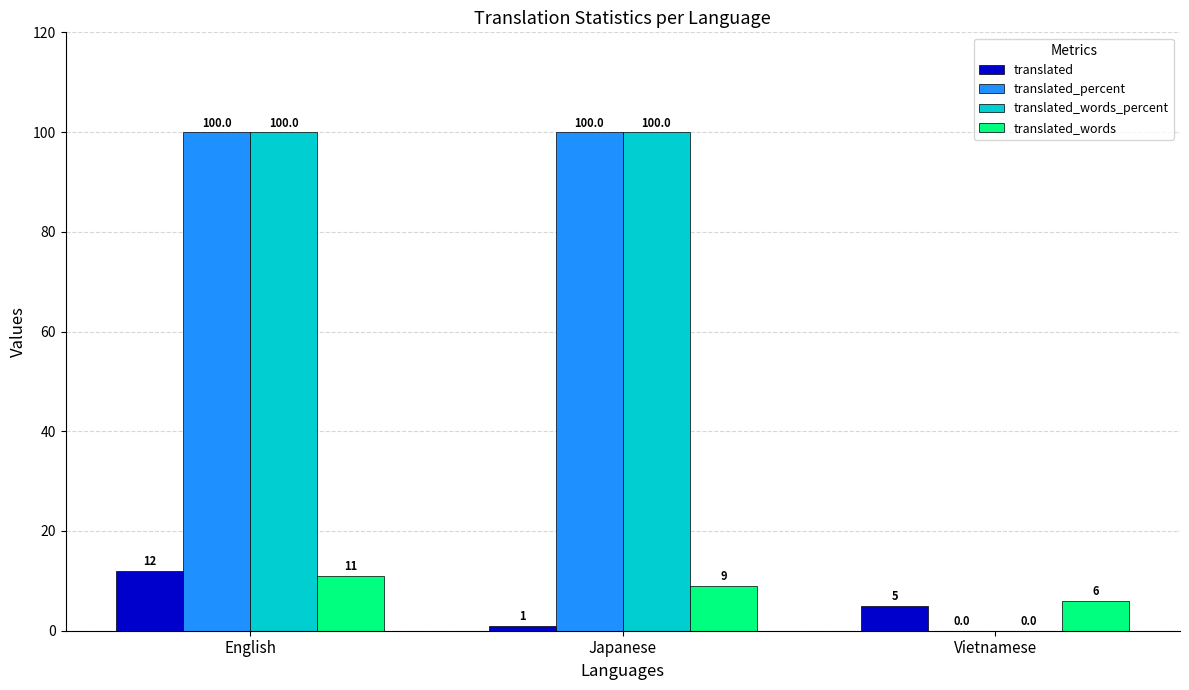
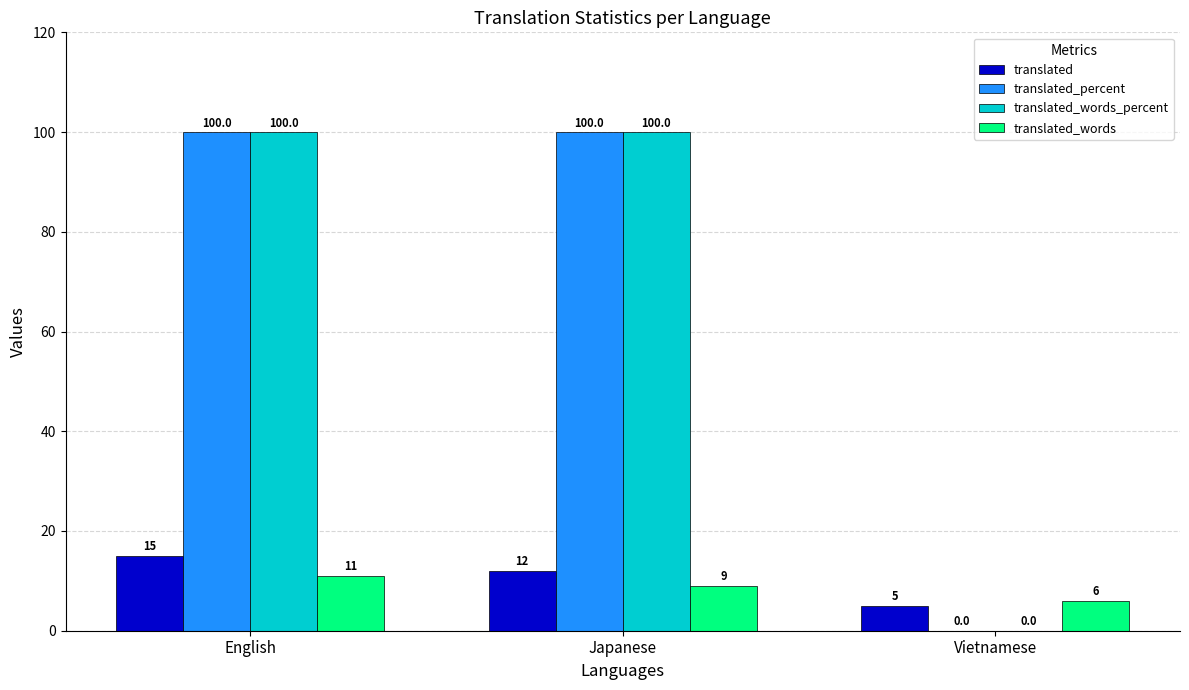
  {
    "translated": {
-     "English": 12,
-     "Japanese": 1,
+     "English": 15,
+     "Japanese": 12,
      "Vietnamese": 5
    },
    "translated_percent": {
      "English": 100.0,
      "Japanese": 100.0,
      "Vietnamese": 0.0
    },
    "translated_words_percent": {
      "English": 100.0,
      "Japanese": 100.0,
      "Vietnamese": 0.0
    },
    "translated_words": {
      "English": 11,
      "Japanese": 9,
      "Vietnamese": 6
    }
  }
